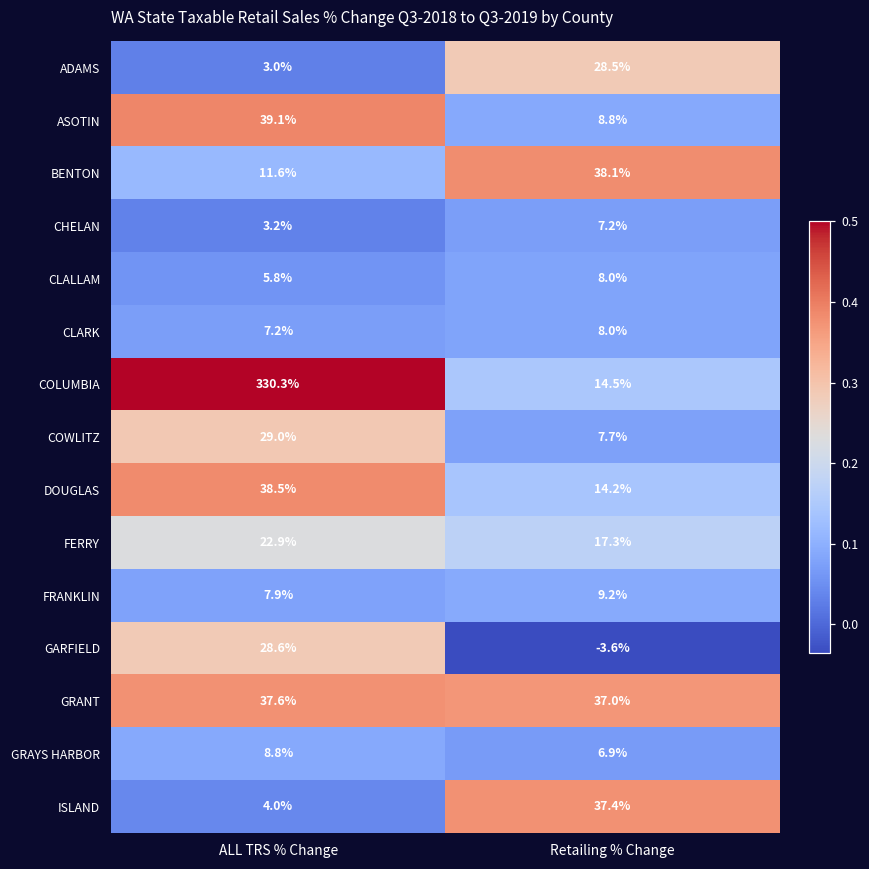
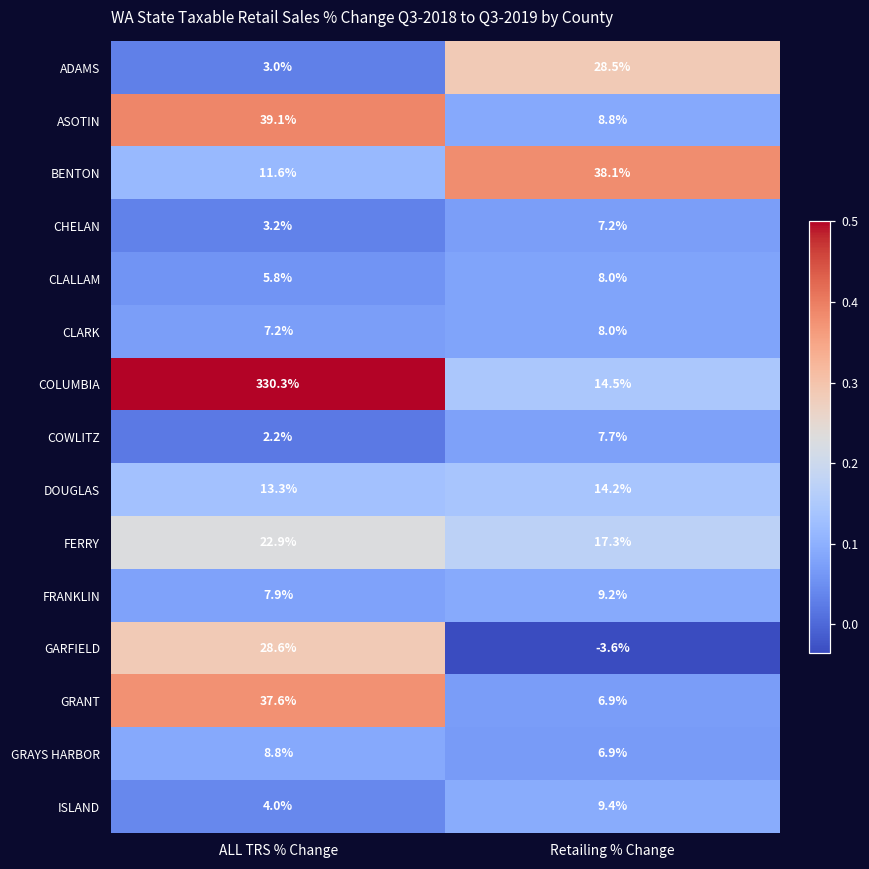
  {
    "ADAMS": {
      "ALL TRS % Change": "3.0%",
      "Retailing % Change": "28.5%"
    },
    "ASOTIN": {
      "ALL TRS % Change": "39.1%",
      "Retailing % Change": "8.8%"
    },
    "BENTON": {
      "ALL TRS % Change": "11.6%",
      "Retailing % Change": "38.1%"
    },
    "CHELAN": {
      "ALL TRS % Change": "3.2%",
      "Retailing % Change": "7.2%"
    },
    "CLALLAM": {
      "ALL TRS % Change": "5.8%",
      "Retailing % Change": "8.0%"
    },
    "CLARK": {
      "ALL TRS % Change": "7.2%",
      "Retailing % Change": "8.0%"
    },
    "COLUMBIA": {
      "ALL TRS % Change": "330.3%",
      "Retailing % Change": "14.5%"
    },
    "COWLITZ": {
-     "ALL TRS % Change": "29.0%",
+     "ALL TRS % Change": "2.2%",
      "Retailing % Change": "7.7%"
    },
    "DOUGLAS": {
-     "ALL TRS % Change": "38.5%",
+     "ALL TRS % Change": "13.3%",
      "Retailing % Change": "14.2%"
    },
    "FERRY": {
      "Retailing % Change": "17.3%"
    },
    "FRANKLIN": {
      "ALL TRS % Change": "7.9%",
      "Retailing % Change": "9.2%"
    },
    "GARFIELD": {
      "ALL TRS % Change": "28.6%",
      "Retailing % Change": "-3.6%"
    },
    "GRANT": {
      "ALL TRS % Change": "37.6%",
-     "Retailing % Change": "37.0%"
+     "Retailing % Change": "6.9%"
    },
    "GRAYS HARBOR": {
      "ALL TRS % Change": "8.8%",
      "Retailing % Change": "6.9%"
    },
    "ISLAND": {
      "ALL TRS % Change": "4.0%",
-     "Retailing % Change": "37.4%"
+     "Retailing % Change": "9.4%"
    }
  }
